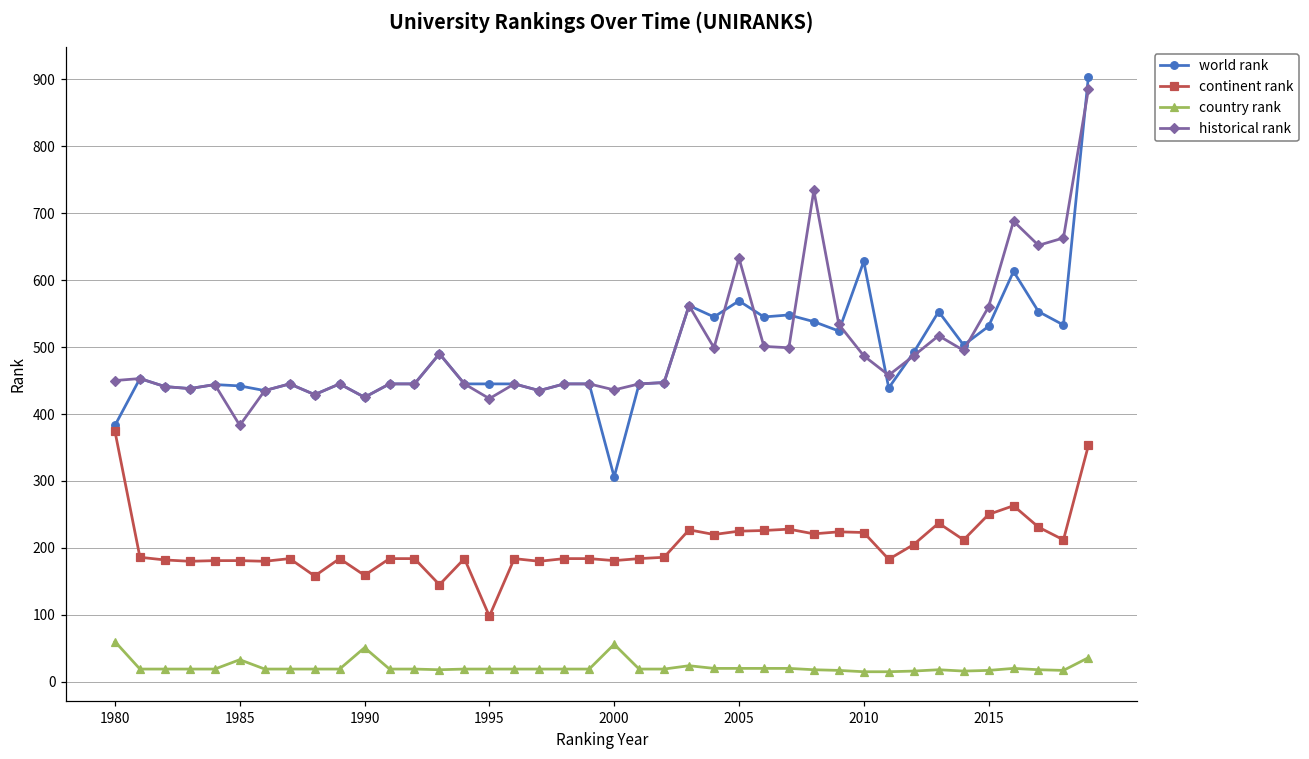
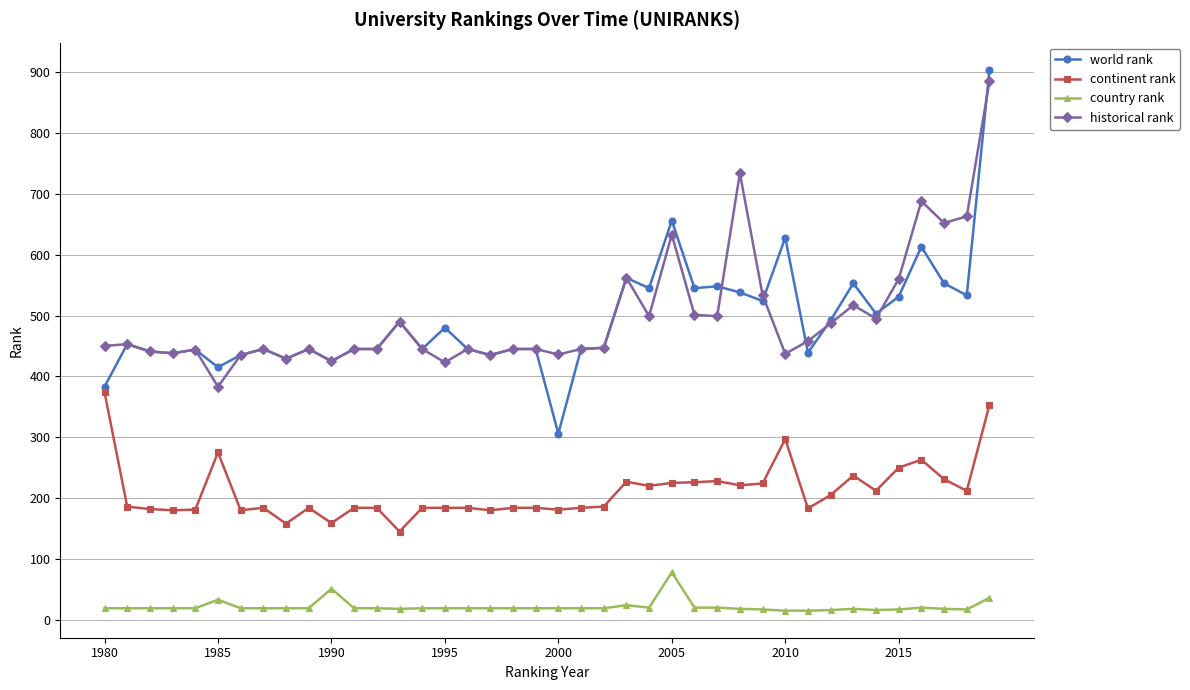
  {
    "world rank": {
      "1980": 380,
-     "1985": 440,
-     "1995": 450,
+     "1985": 420,
+     "1995": 480,
      "2000": 310,
-     "2005": 570,
+     "2005": 660,
      "2010": 630,
      "2015": 530
    },
    "continent rank": {
      "1980": 370,
-     "1985": 180,
+     "1985": 280,
      "1990": 160,
-     "1995": 100,
+     "1995": 180,
      "2000": 180,
      "2005": 230,
-     "2010": 220,
+     "2010": 300,
      "2015": 250
    },
    "country rank": {
-     "1980": 60,
+     "1980": 20,
      "1985": 30,
      "1990": 50,
      "1995": 20,
-     "2000": 60,
-     "2005": 20,
+     "2000": 20,
+     "2005": 80,
      "2010": 20,
      "2015": 20
    },
    "historical rank": {
      "1980": 450,
      "1985": 380,
      "1995": 420,
      "2000": 440,
      "2005": 630,
-     "2010": 490,
+     "2010": 440,
      "2015": 560
    }
  }
